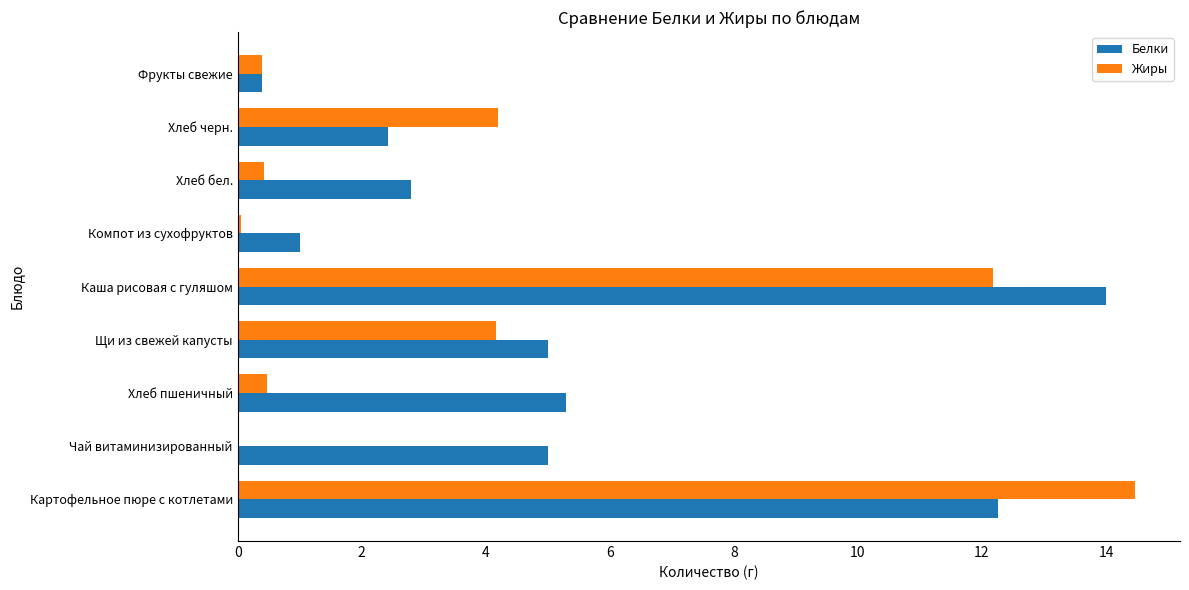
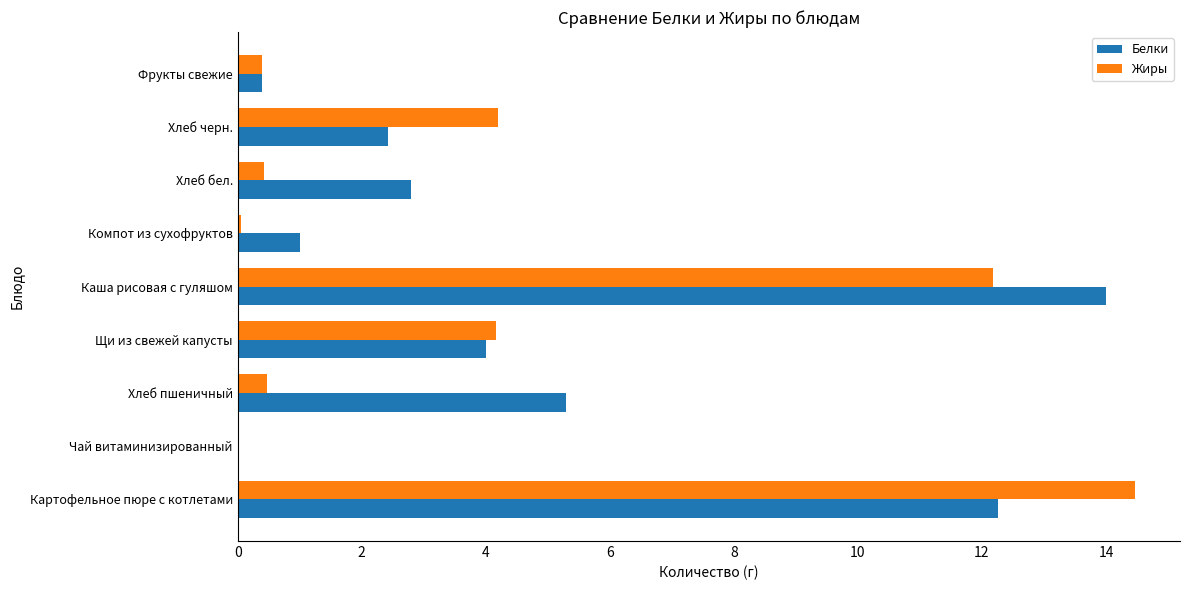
  {
    "Белки": {
      "Фрукты свежие": 0.4,
      "Хлеб черн.": 2.4,
      "Хлеб бел.": 2.8,
      "Компот из сухофруктов": 1,
      "Каша рисовая с гуляшом": 14,
-     "Щи из свежей капусты": 5,
+     "Щи из свежей капусты": 4,
      "Хлеб пшеничный": 5.3,
-     "Чай витаминизированный": 5,
+     "Чай витаминизированный": 0,
      "Картофельное пюре с котлетами": 12.3
    },
    "Жиры": {
      "Фрукты свежие": 0.4,
      "Хлеб черн.": 4.2,
      "Хлеб бел.": 0.4,
      "Компот из сухофруктов": 0.1,
      "Каша рисовая с гуляшом": 12.2,
      "Щи из свежей капусты": 4.2,
      "Хлеб пшеничный": 0.5,
      "Чай витаминизированный": 0,
      "Картофельное пюре с котлетами": 14.5
    }
  }
